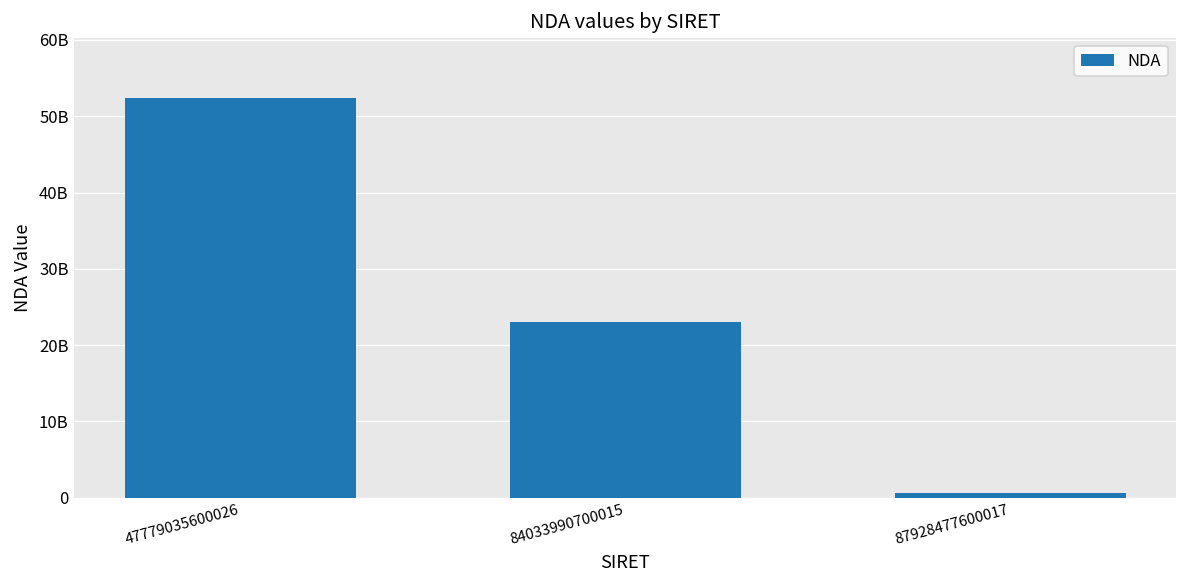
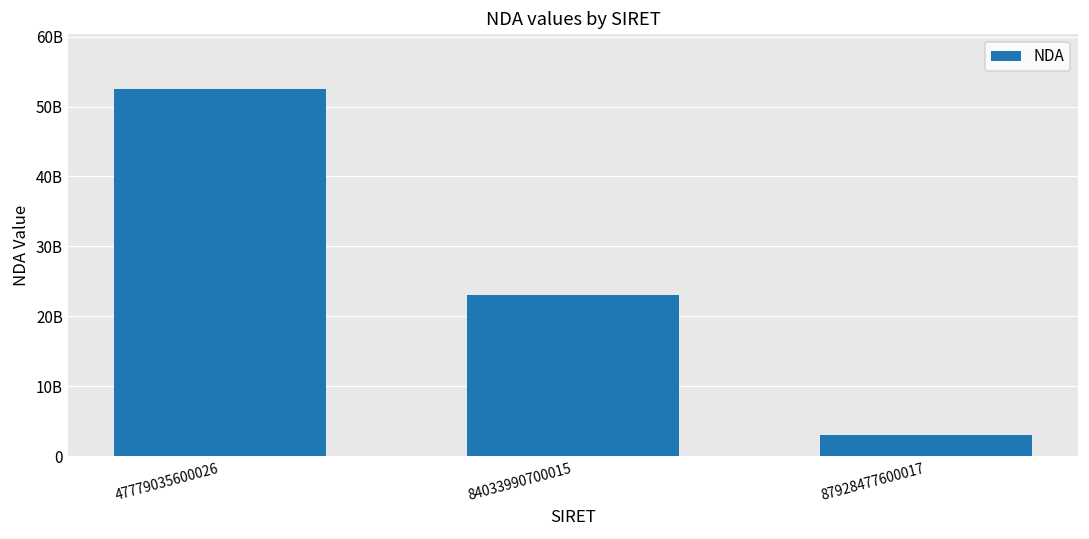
  {
    "47779035600026": 52000000000,
    "84033990700015": 23000000000,
-   "87928477600017": 1000000000
+   "87928477600017": 3000000000
  }
